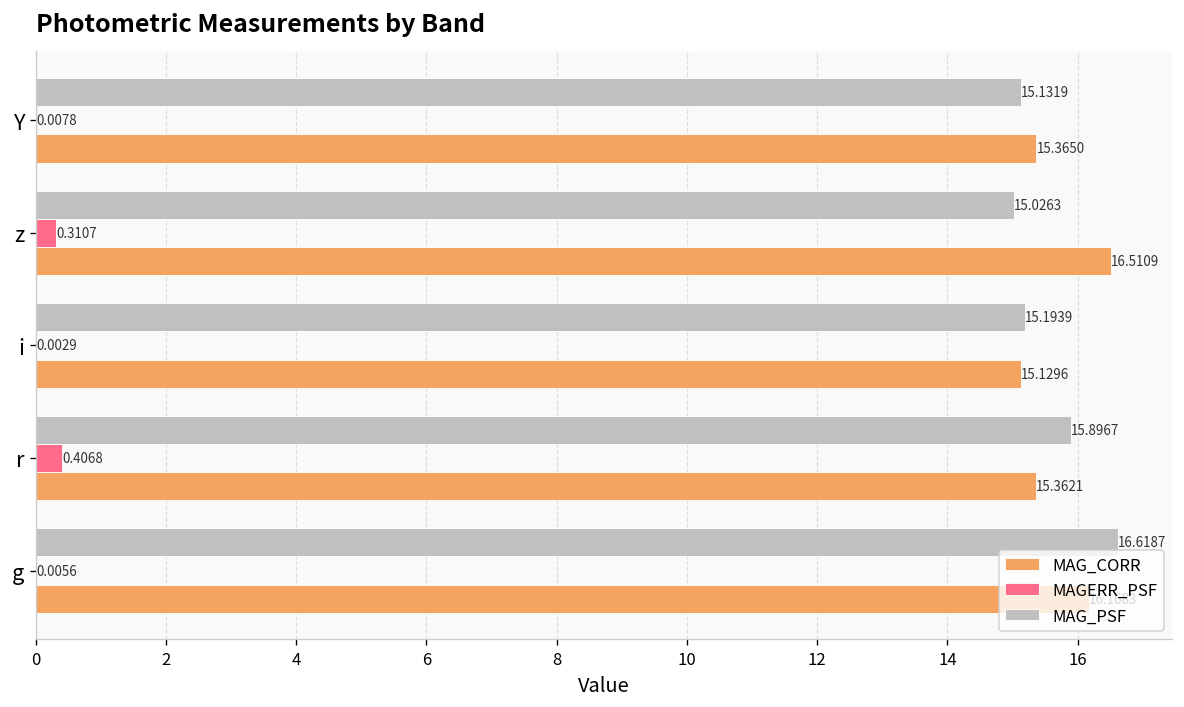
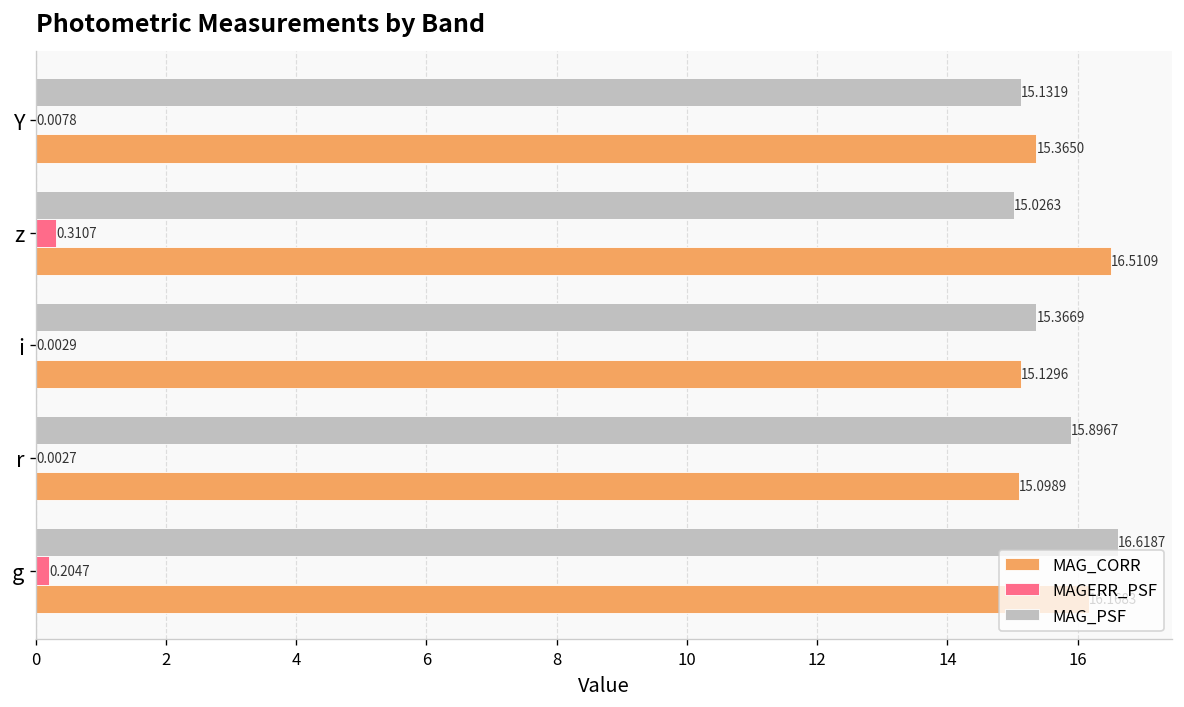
  {
    "MAG_CORR": {
      "Y": 15.3650,
      "z": 16.5109,
      "i": 15.1296,
-     "r": 15.3621
+     "r": 15.0989
    },
    "MAGERR_PSF": {
      "Y": 0.0078,
      "z": 0.3107,
      "i": 0.0029,
-     "r": 0.4068,
-     "g": 0.0056
+     "r": 0.0027,
+     "g": 0.2047
    },
    "MAG_PSF": {
      "Y": 15.1319,
      "z": 15.0263,
-     "i": 15.1939,
+     "i": 15.3669,
      "r": 15.8967,
      "g": 16.6187
    }
  }
